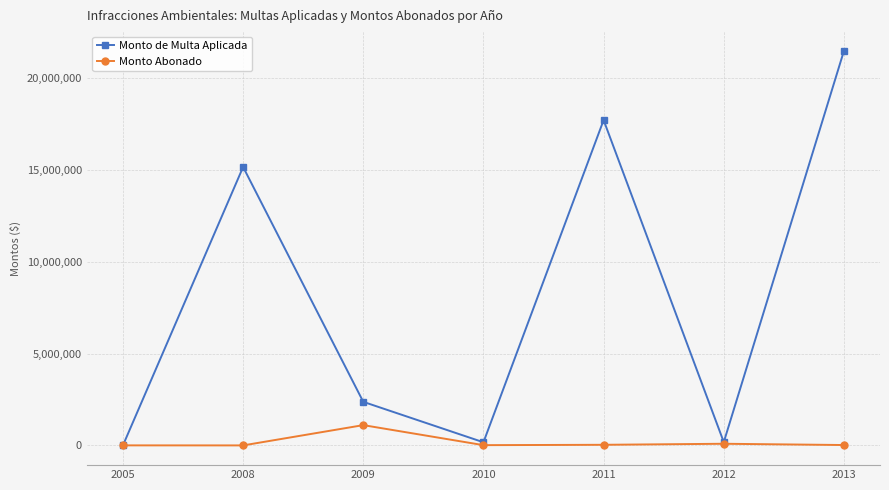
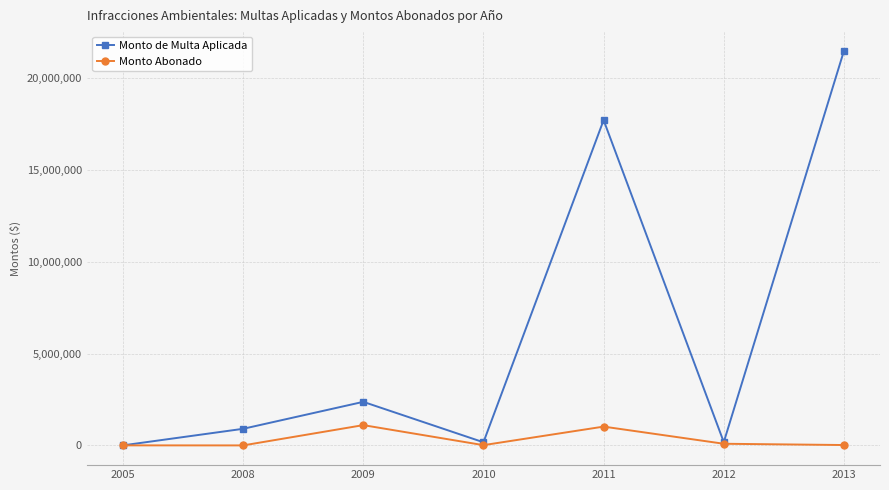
  {
    "Monto de Multa Aplicada": {
-     "2008": "15,200,000",
+     "2008": "900,000",
      "2009": "2,400,000",
      "2010": "200,000",
      "2011": "17,700,000",
      "2013": "21,500,000"
    },
    "Monto Abonado": {
      "2008": "0",
      "2009": "1,100,000",
      "2010": "0",
-     "2011": "0",
+     "2011": "1,000,000",
      "2013": "0"
    }
  }
